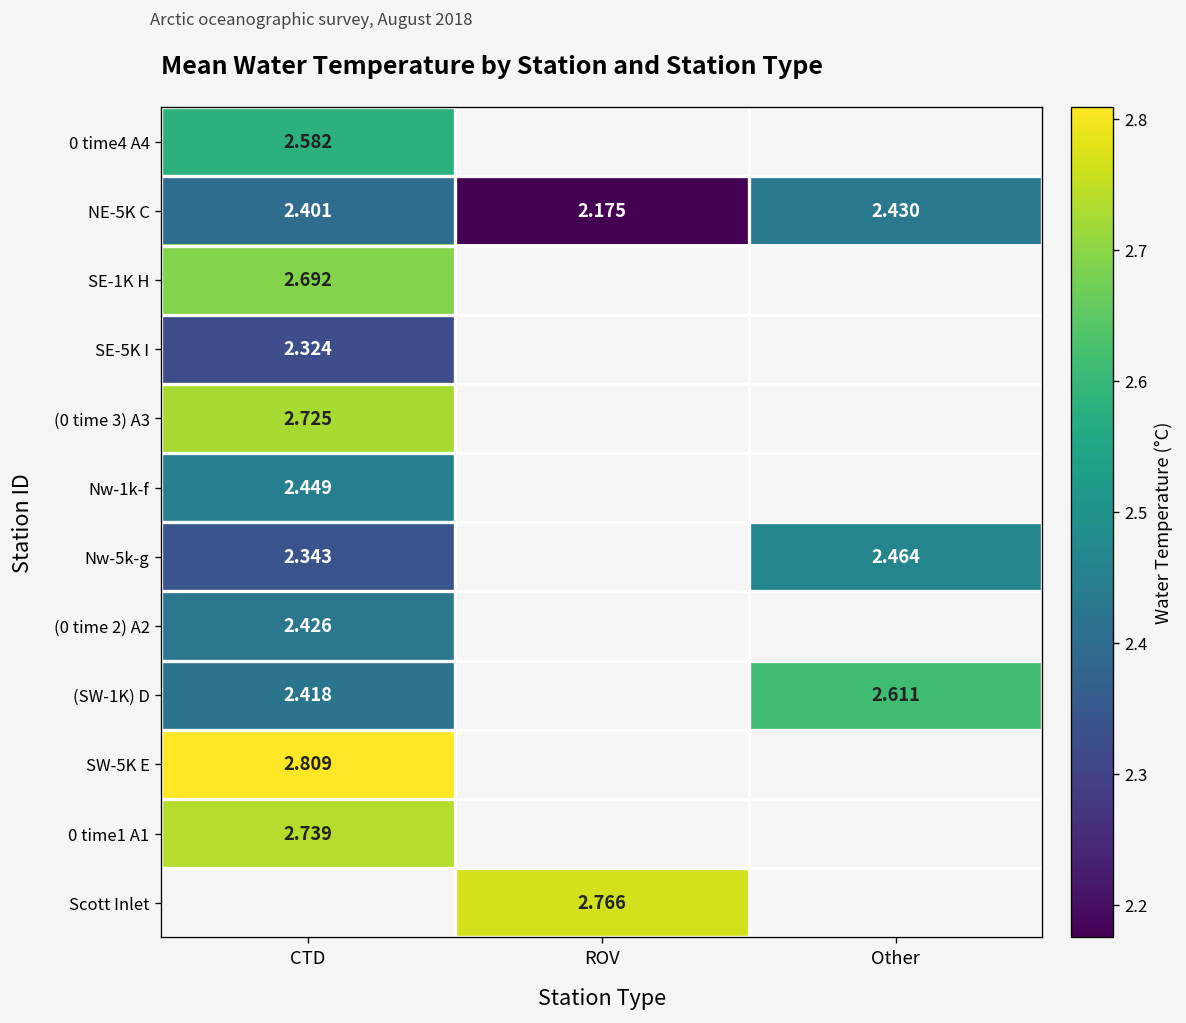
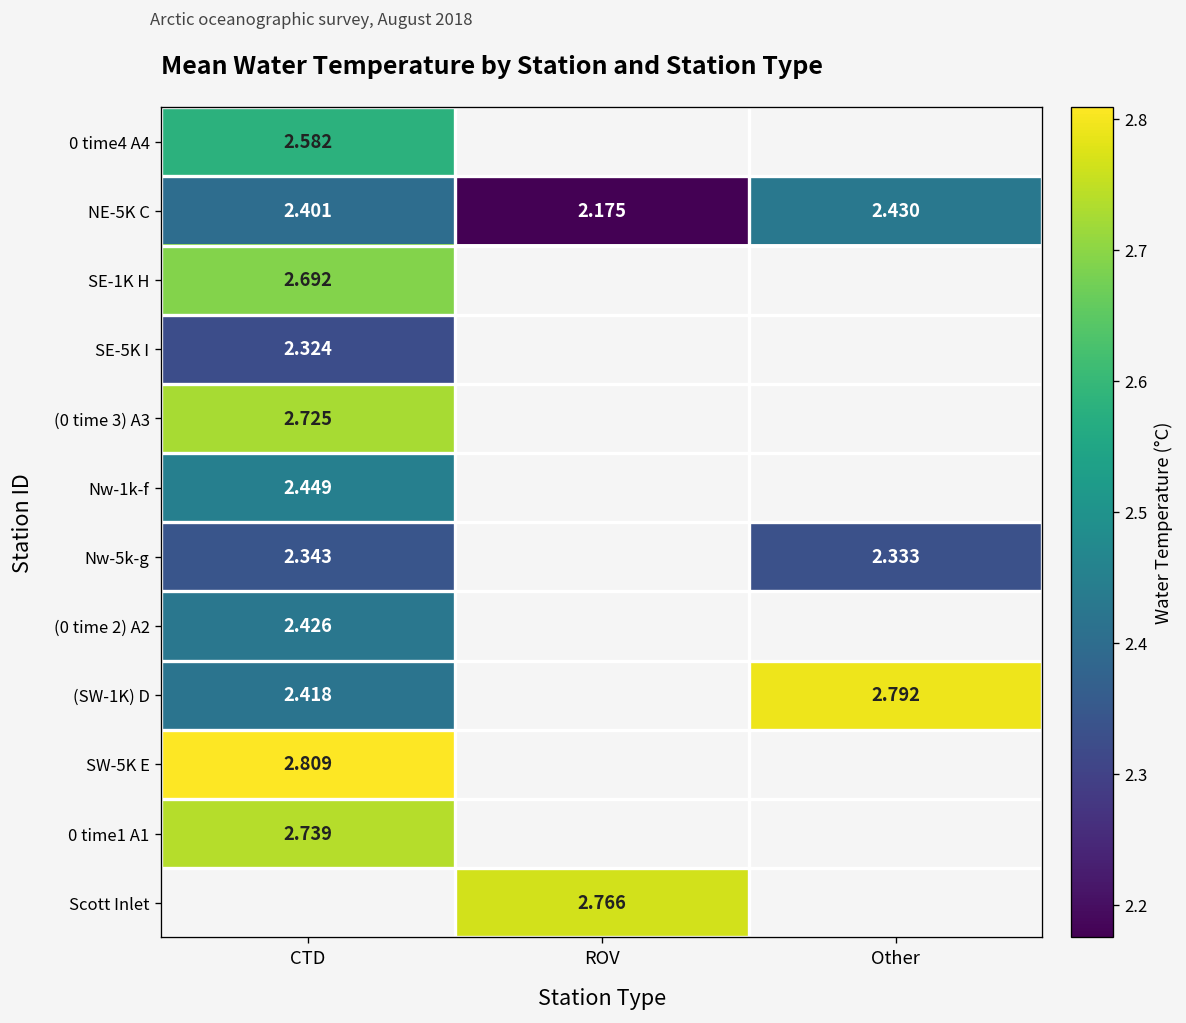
  {
    "0 time4 A4": {
      "CTD": 2.582
    },
    "NE-5K C": {
      "CTD": 2.401,
      "ROV": 2.175,
      "Other": 2.430
    },
    "SE-1K H": {
      "CTD": 2.692
    },
    "SE-5K I": {
      "CTD": 2.324
    },
    "(0 time 3) A3": {
      "CTD": 2.725
    },
    "Nw-1k-f": {
      "CTD": 2.449
    },
    "Nw-5k-g": {
      "CTD": 2.343,
-     "Other": 2.464
+     "Other": 2.333
    },
    "(0 time 2) A2": {
      "CTD": 2.426
    },
    "(SW-1K) D": {
      "CTD": 2.418,
-     "Other": 2.611
+     "Other": 2.792
    },
    "SW-5K E": {
      "CTD": 2.809
    },
    "0 time1 A1": {
      "CTD": 2.739
    },
    "Scott Inlet": {
      "ROV": 2.766
    }
  }
